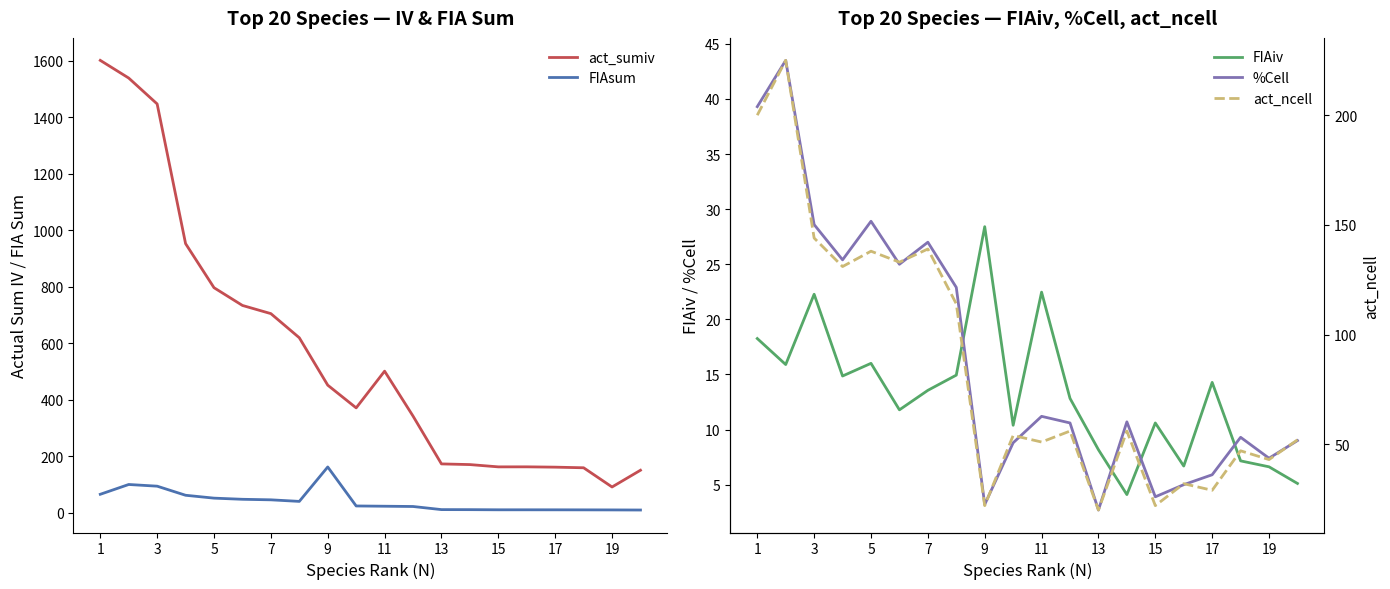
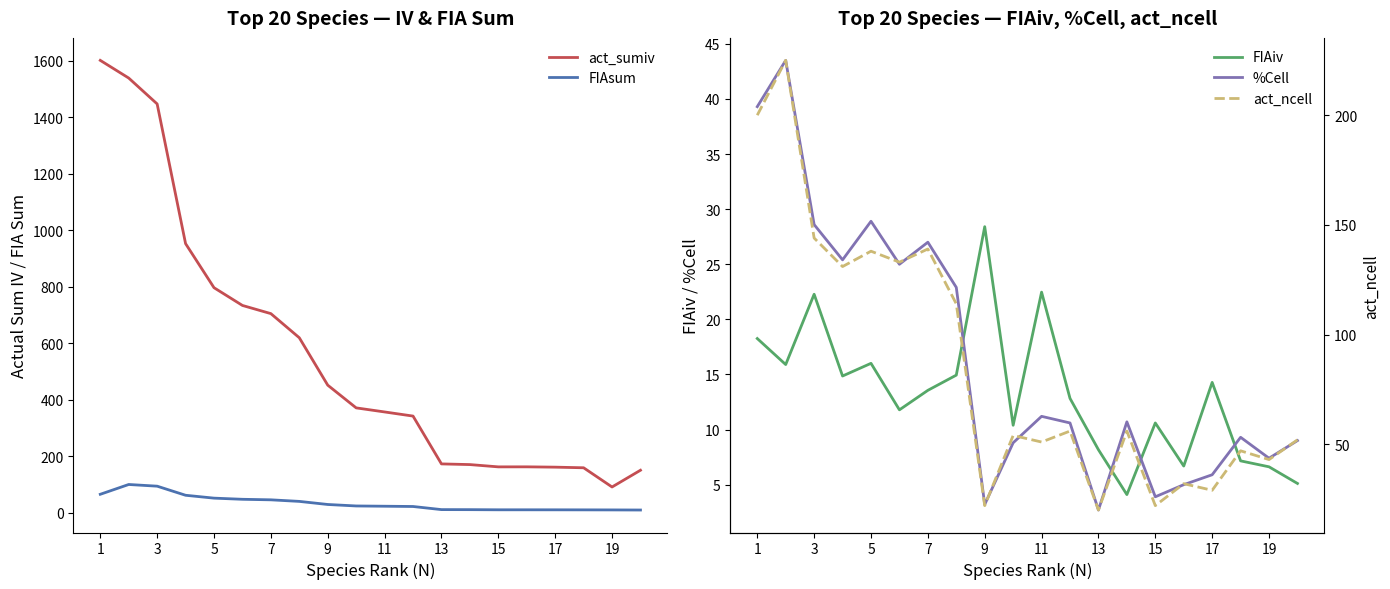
  {
    "Top 20 Species — IV & FIA Sum": {
      "act_sumiv": {
        "1": 1600,
        "3": 1450,
        "5": 800,
        "7": 700,
        "9": 450,
-       "11": 500,
+       "11": 360,
        "13": 170,
        "15": 160,
        "17": 160,
        "19": 90
      },
      "FIAsum": {
        "1": 70,
        "3": 90,
        "5": 50,
        "7": 50,
-       "9": 160,
+       "9": 30,
        "11": 20,
        "13": 10,
        "15": 10,
        "17": 10,
        "19": 10
      }
    }
  }
